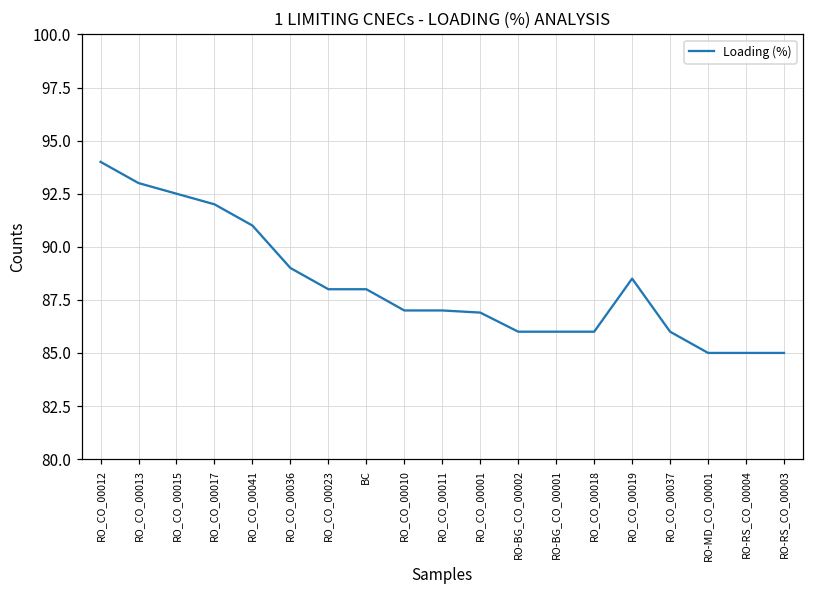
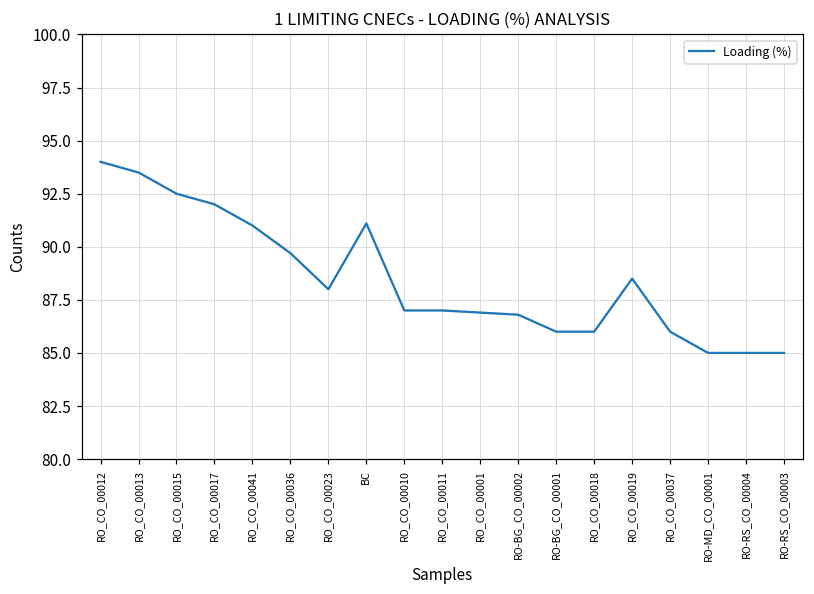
  {
    "RO_CO_00012": 94.0,
-   "RO_CO_00013": 93.0,
+   "RO_CO_00013": 93.5,
    "RO_CO_00015": 92.5,
    "RO_CO_00017": 92.0,
    "RO_CO_00041": 91.0,
-   "RO_CO_00036": 89.0,
+   "RO_CO_00036": 89.7,
    "RO_CO_00023": 88.0,
-   "BC": 88.0,
+   "BC": 91.1,
    "RO_CO_00010": 87.0,
    "RO_CO_00011": 87.0,
    "RO_CO_00001": 86.9,
-   "RO-BG_CO_00002": 86.0,
+   "RO-BG_CO_00002": 86.8,
    "RO-BG_CO_00001": 86.0,
    "RO_CO_00018": 86.0,
    "RO_CO_00019": 88.5,
    "RO_CO_00037": 86.0,
    "RO-MD_CO_00001": 85.0,
    "RO-RS_CO_00004": 85.0,
    "RO-RS_CO_00003": 85.0
  }
